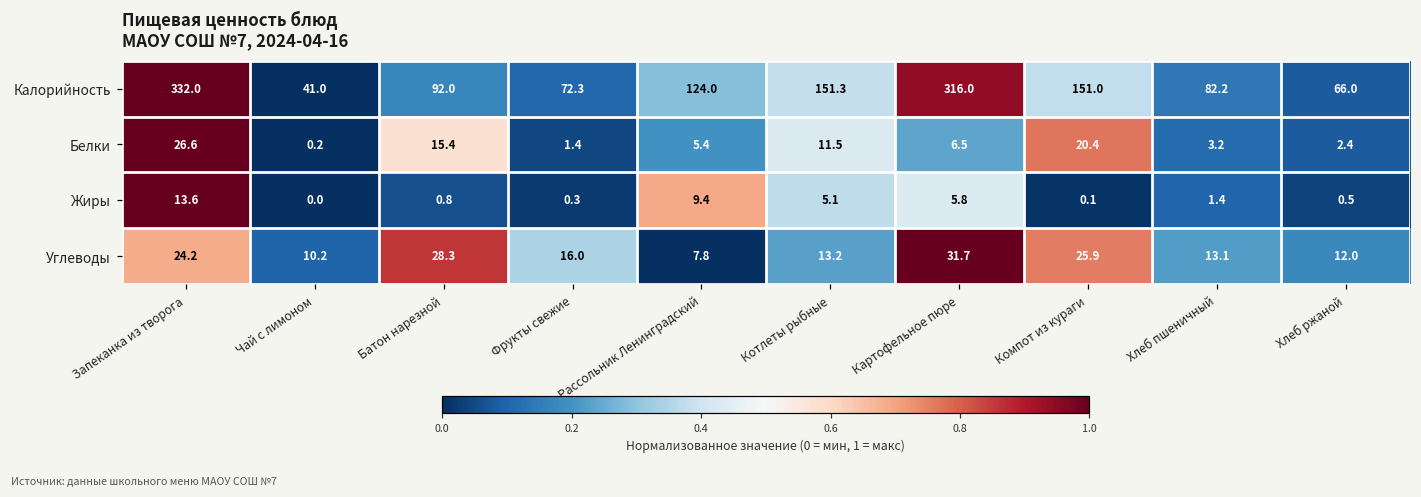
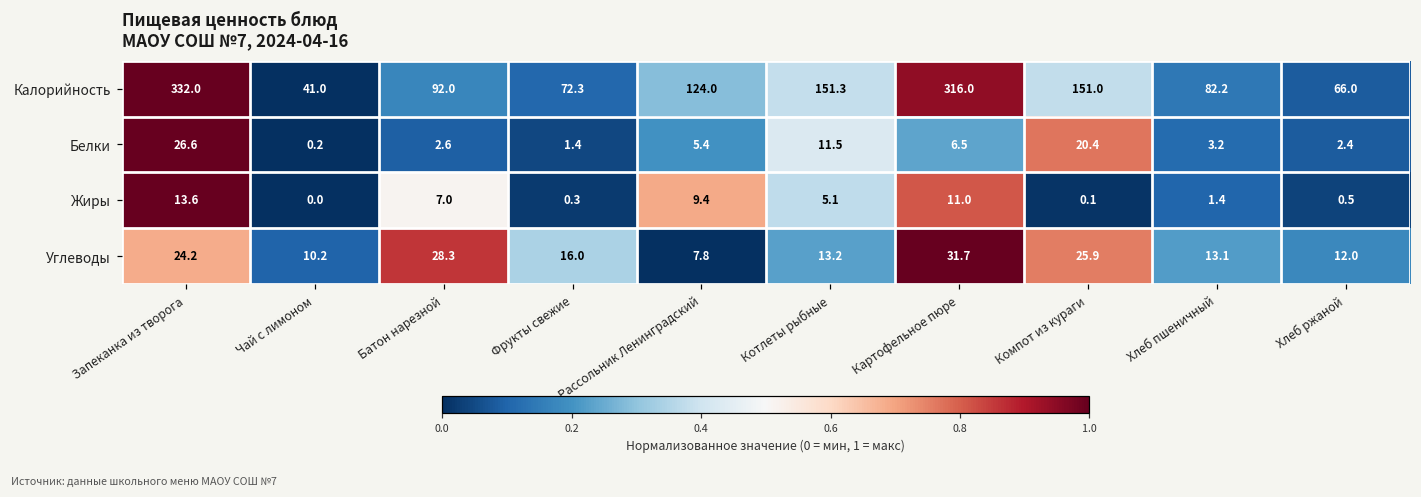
  {
    "Калорийность": {
      "Запеканка из творога": 332.0,
      "Чай с лимоном": 41.0,
      "Батон нарезной": 92.0,
      "Фрукты свежие": 72.3,
      "Рассольник Ленинградский": 124.0,
      "Котлеты рыбные": 151.3,
      "Картофельное пюре": 316.0,
      "Компот из кураги": 151.0,
      "Хлеб пшеничный": 82.2,
      "Хлеб ржаной": 66.0
    },
    "Белки": {
      "Запеканка из творога": 26.6,
      "Чай с лимоном": 0.2,
-     "Батон нарезной": 15.4,
+     "Батон нарезной": 2.6,
      "Фрукты свежие": 1.4,
      "Рассольник Ленинградский": 5.4,
      "Котлеты рыбные": 11.5,
      "Картофельное пюре": 6.5,
      "Компот из кураги": 20.4,
      "Хлеб пшеничный": 3.2,
      "Хлеб ржаной": 2.4
    },
    "Жиры": {
      "Запеканка из творога": 13.6,
      "Чай с лимоном": 0.0,
-     "Батон нарезной": 0.8,
+     "Батон нарезной": 7.0,
      "Фрукты свежие": 0.3,
      "Рассольник Ленинградский": 9.4,
      "Котлеты рыбные": 5.1,
-     "Картофельное пюре": 5.8,
+     "Картофельное пюре": 11.0,
      "Компот из кураги": 0.1,
      "Хлеб пшеничный": 1.4,
      "Хлеб ржаной": 0.5
    },
    "Углеводы": {
      "Запеканка из творога": 24.2,
      "Чай с лимоном": 10.2,
      "Батон нарезной": 28.3,
      "Фрукты свежие": 16.0,
      "Рассольник Ленинградский": 7.8,
      "Котлеты рыбные": 13.2,
      "Картофельное пюре": 31.7,
      "Компот из кураги": 25.9,
      "Хлеб пшеничный": 13.1,
      "Хлеб ржаной": 12.0
    }
  }
